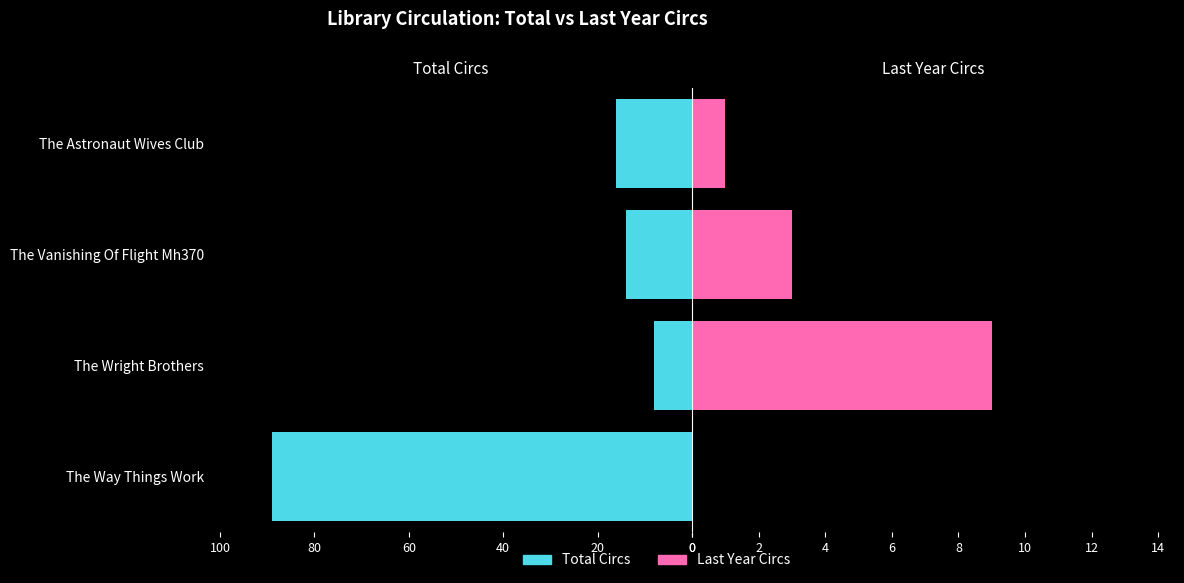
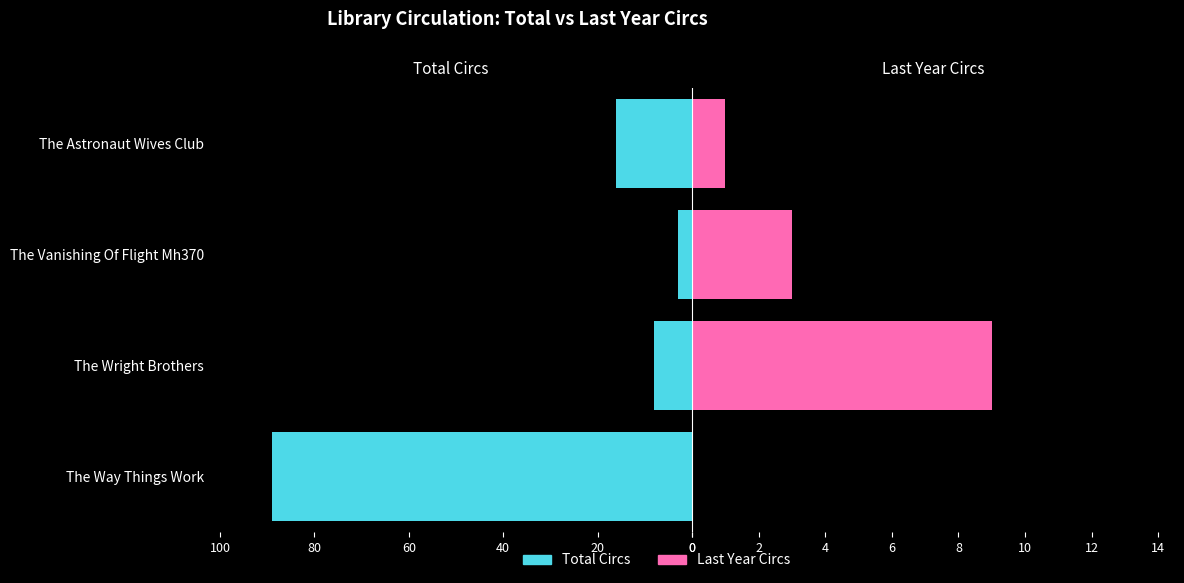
  {
    "Total Circs": {
      "The Astronaut Wives Club": 16,
-     "The Vanishing Of Flight Mh370": 14,
+     "The Vanishing Of Flight Mh370": 3,
      "The Wright Brothers": 8,
      "The Way Things Work": 89
    }
  }
